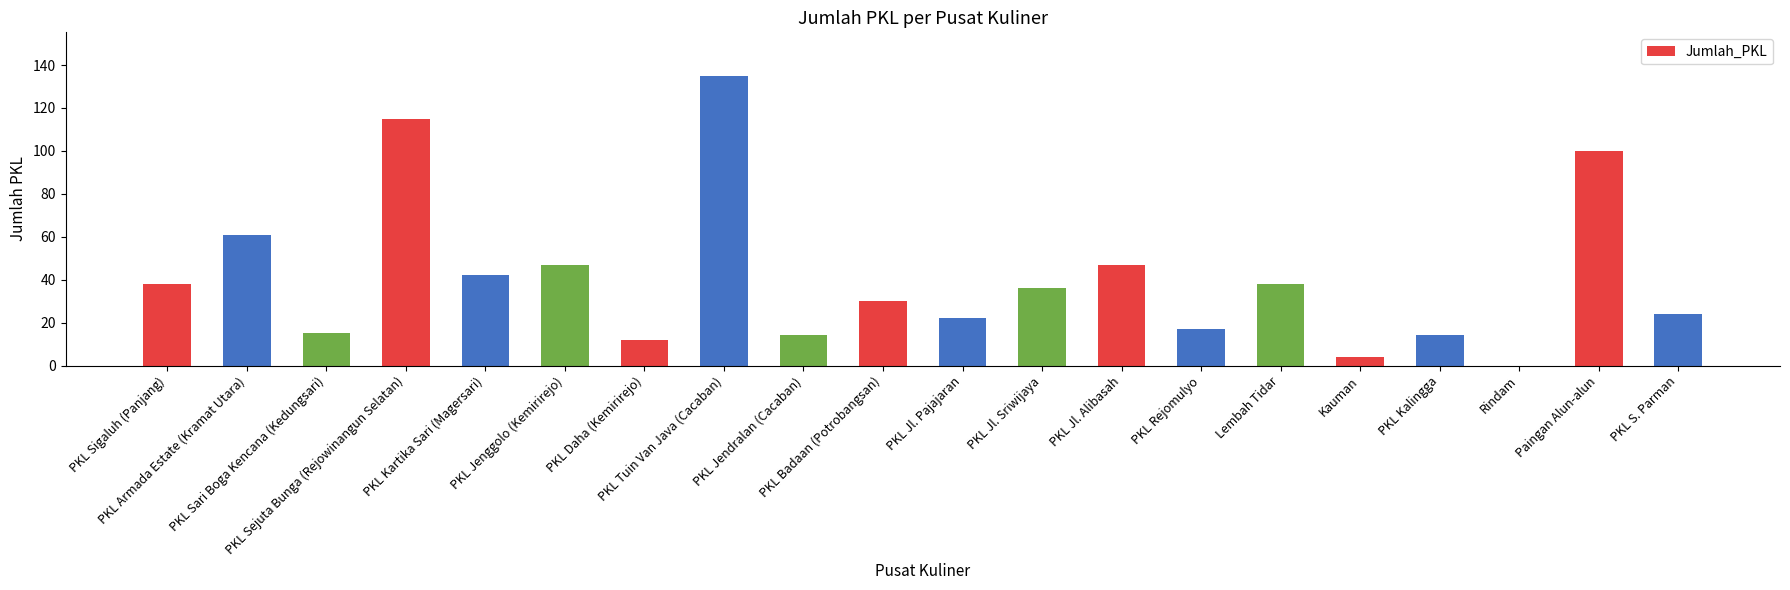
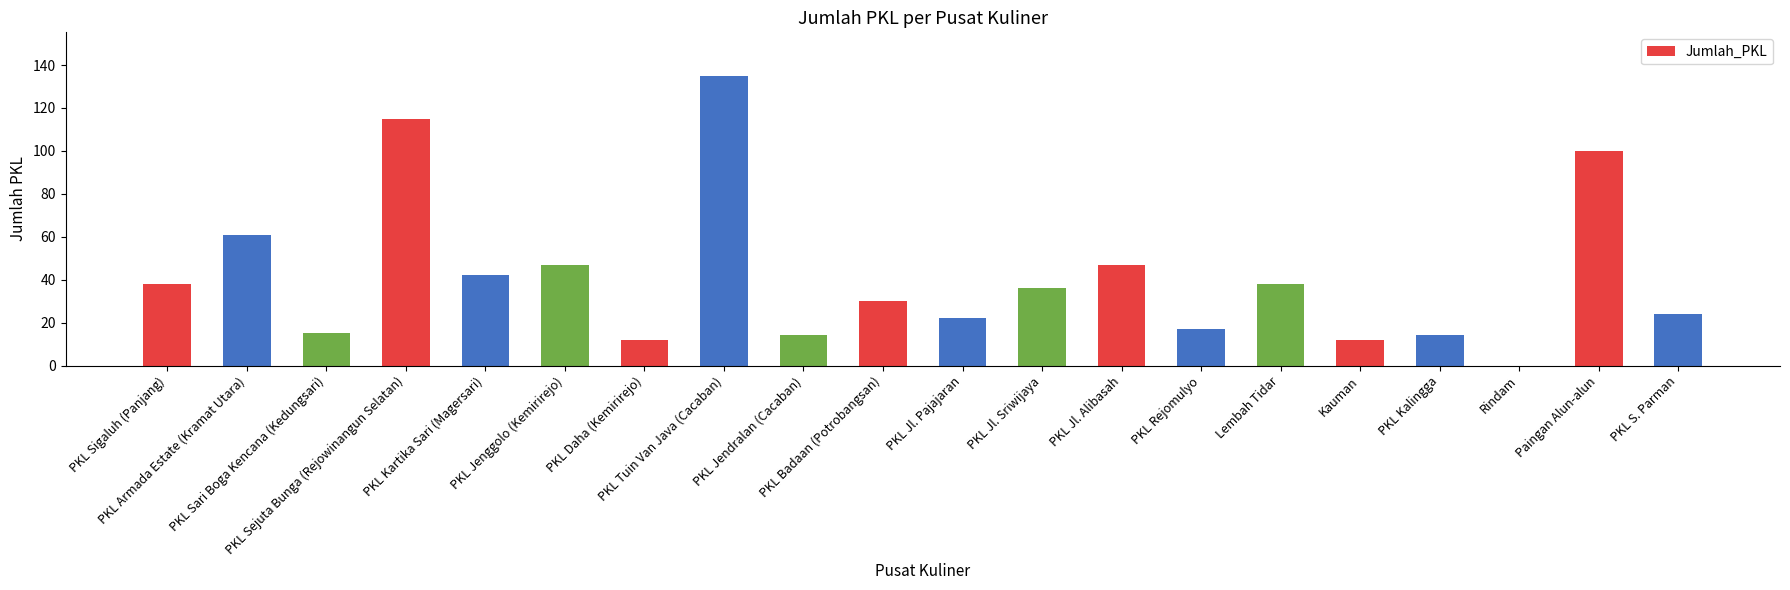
  {
    "PKL Sigaluh (Panjang)": 38,
    "PKL Armada Estate (Kramat Utara)": 61,
    "PKL Sari Boga Kencana (Kedungsari)": 15,
    "PKL Sejuta Bunga (Rejowinangun Selatan)": 115,
    "PKL Kartika Sari (Magersari)": 42,
    "PKL Jenggolo (Kemirirejo)": 47,
    "PKL Daha (Kemirirejo)": 12,
    "PKL Tuin Van Java (Cacaban)": 135,
    "PKL Jendralan (Cacaban)": 14,
    "PKL Badaan (Potrobangsan)": 30,
    "PKL Jl. Pajajaran": 22,
    "PKL Jl. Sriwijaya": 36,
    "PKL Jl. Alibasah": 47,
    "PKL Rejomulyo": 17,
    "Lembah Tidar": 38,
-   "Kauman": 4,
+   "Kauman": 12,
    "PKL Kalingga": 14,
    "Rindam": 0,
    "Paingan Alun-alun": 100,
    "PKL S. Parman": 24
  }
